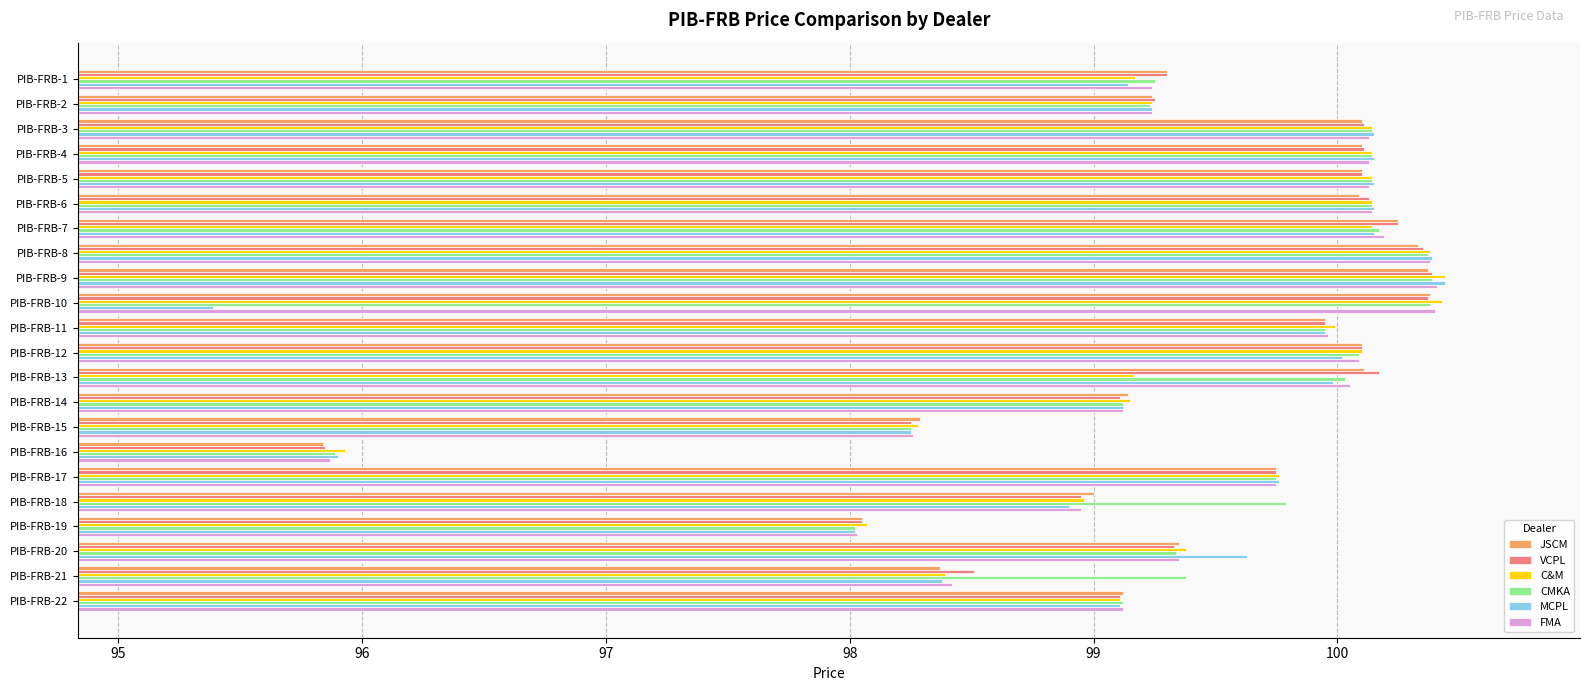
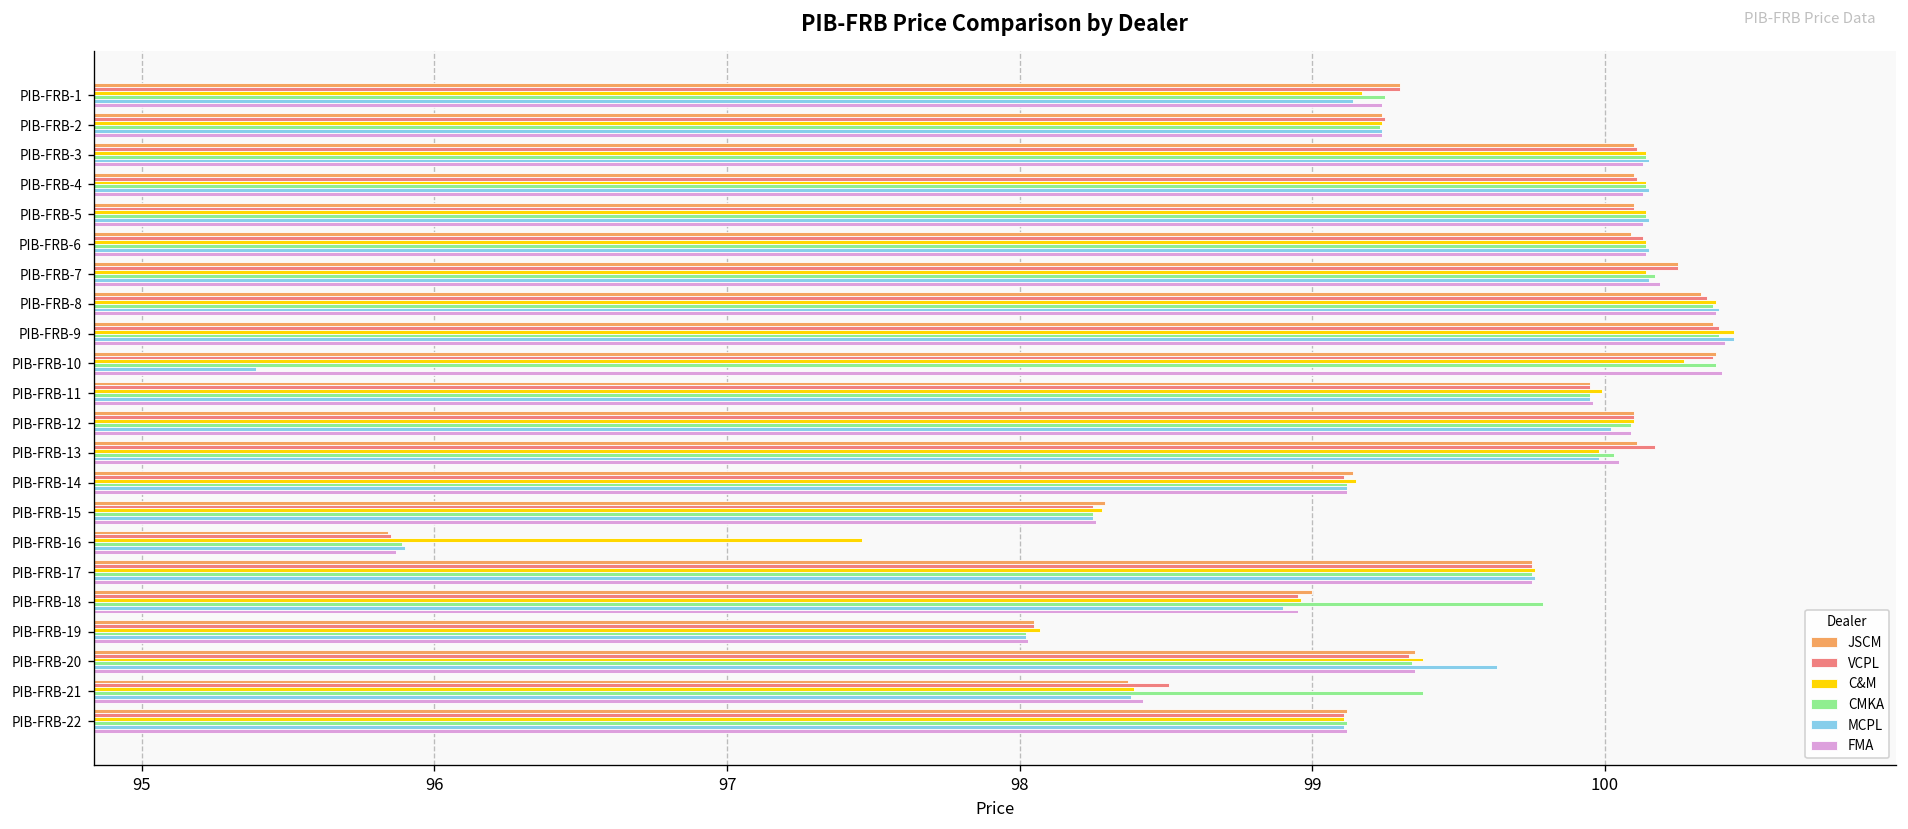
  {
    "C&M": {
      "PIB-FRB-1": 99.17,
      "PIB-FRB-2": 99.24,
      "PIB-FRB-3": 100.14,
      "PIB-FRB-4": 100.14,
      "PIB-FRB-5": 100.14,
      "PIB-FRB-6": 100.14,
      "PIB-FRB-7": 100.14,
      "PIB-FRB-8": 100.38,
      "PIB-FRB-9": 100.44,
-     "PIB-FRB-10": 100.43,
+     "PIB-FRB-10": 100.27,
      "PIB-FRB-11": 99.99,
      "PIB-FRB-12": 100.10,
-     "PIB-FRB-13": 99.16,
+     "PIB-FRB-13": 99.98,
      "PIB-FRB-14": 99.15,
      "PIB-FRB-15": 98.28,
-     "PIB-FRB-16": 95.93,
+     "PIB-FRB-16": 97.46,
      "PIB-FRB-17": 99.76,
      "PIB-FRB-18": 98.96,
      "PIB-FRB-19": 98.07,
      "PIB-FRB-20": 99.38,
      "PIB-FRB-21": 98.39,
      "PIB-FRB-22": 99.11
    },
    "CMKA": {
      "PIB-FRB-1": 99.25,
      "PIB-FRB-2": 99.23,
      "PIB-FRB-3": 100.14,
      "PIB-FRB-4": 100.14,
      "PIB-FRB-5": 100.14,
      "PIB-FRB-6": 100.14,
      "PIB-FRB-7": 100.17,
      "PIB-FRB-8": 100.37,
      "PIB-FRB-9": 100.39,
      "PIB-FRB-10": 100.38,
      "PIB-FRB-11": 99.95,
      "PIB-FRB-12": 100.09,
      "PIB-FRB-13": 100.03,
      "PIB-FRB-14": 99.12,
      "PIB-FRB-15": 98.25,
      "PIB-FRB-16": 95.89,
      "PIB-FRB-17": 99.75,
      "PIB-FRB-18": 99.79,
      "PIB-FRB-19": 98.02,
      "PIB-FRB-20": 99.34,
      "PIB-FRB-21": 99.38,
      "PIB-FRB-22": 99.12
    },
    "MCPL": {
      "PIB-FRB-1": 99.14,
      "PIB-FRB-2": 99.24,
      "PIB-FRB-3": 100.15,
      "PIB-FRB-4": 100.15,
      "PIB-FRB-5": 100.15,
      "PIB-FRB-6": 100.15,
      "PIB-FRB-7": 100.15,
      "PIB-FRB-8": 100.39,
      "PIB-FRB-9": 100.44,
      "PIB-FRB-10": 95.39,
      "PIB-FRB-11": 99.95,
      "PIB-FRB-12": 100.02,
      "PIB-FRB-13": 99.98,
      "PIB-FRB-14": 99.12,
      "PIB-FRB-15": 98.25,
      "PIB-FRB-16": 95.90,
      "PIB-FRB-17": 99.76,
      "PIB-FRB-18": 98.90,
      "PIB-FRB-19": 98.02,
      "PIB-FRB-20": 99.63,
      "PIB-FRB-21": 98.38,
      "PIB-FRB-22": 99.11
    },
    "FMA": {
      "PIB-FRB-1": 99.24,
      "PIB-FRB-2": 99.24,
      "PIB-FRB-3": 100.13,
      "PIB-FRB-4": 100.13,
      "PIB-FRB-5": 100.13,
      "PIB-FRB-6": 100.14,
      "PIB-FRB-7": 100.19,
      "PIB-FRB-8": 100.38,
      "PIB-FRB-9": 100.41,
      "PIB-FRB-10": 100.40,
      "PIB-FRB-11": 99.96,
      "PIB-FRB-12": 100.09,
      "PIB-FRB-13": 100.05,
      "PIB-FRB-14": 99.12,
      "PIB-FRB-15": 98.26,
      "PIB-FRB-16": 95.87,
      "PIB-FRB-17": 99.75,
      "PIB-FRB-18": 98.95,
      "PIB-FRB-19": 98.03,
      "PIB-FRB-20": 99.35,
      "PIB-FRB-21": 98.42,
      "PIB-FRB-22": 99.12
    }
  }
